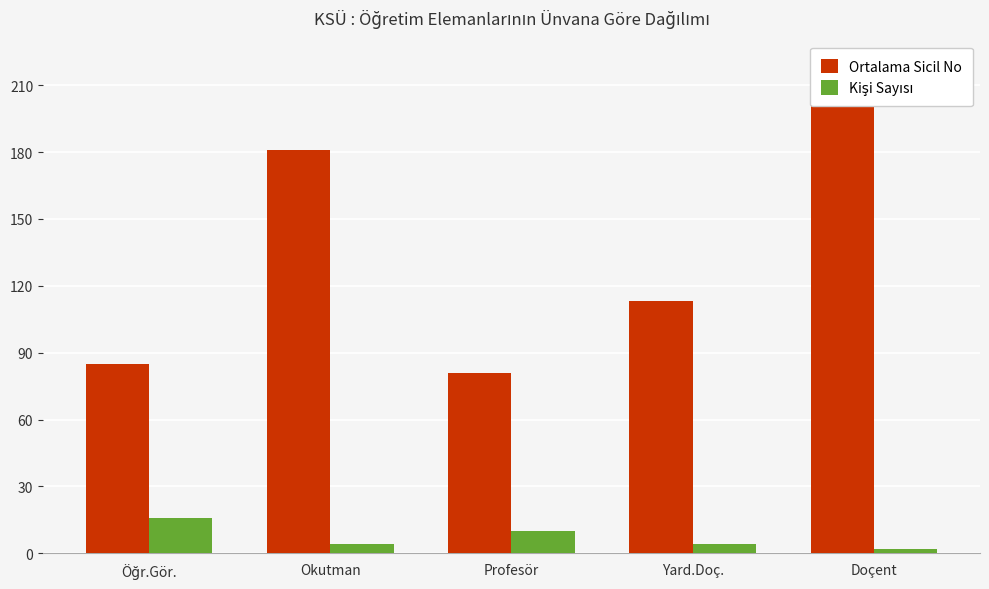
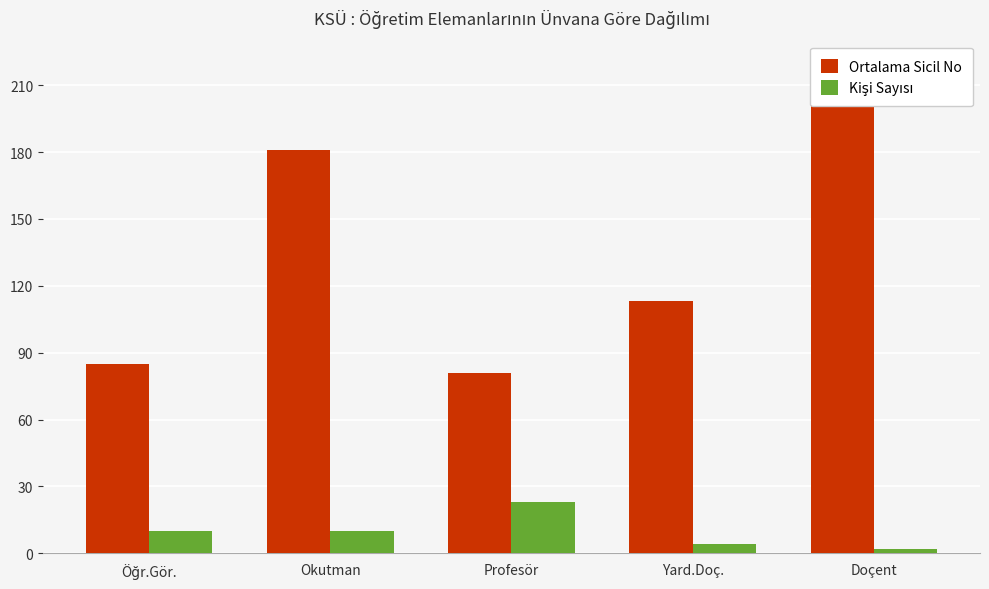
  {
    "Ortalama Sicil No": {
      "Öğr.Gör.": 85,
      "Okutman": 181,
      "Profesör": 81,
      "Yard.Doç.": 113
    },
    "Kişi Sayısı": {
-     "Öğr.Gör.": 16,
-     "Okutman": 4,
-     "Profesör": 10,
+     "Öğr.Gör.": 10,
+     "Okutman": 10,
+     "Profesör": 23,
      "Yard.Doç.": 4,
      "Doçent": 2
    }
  }
